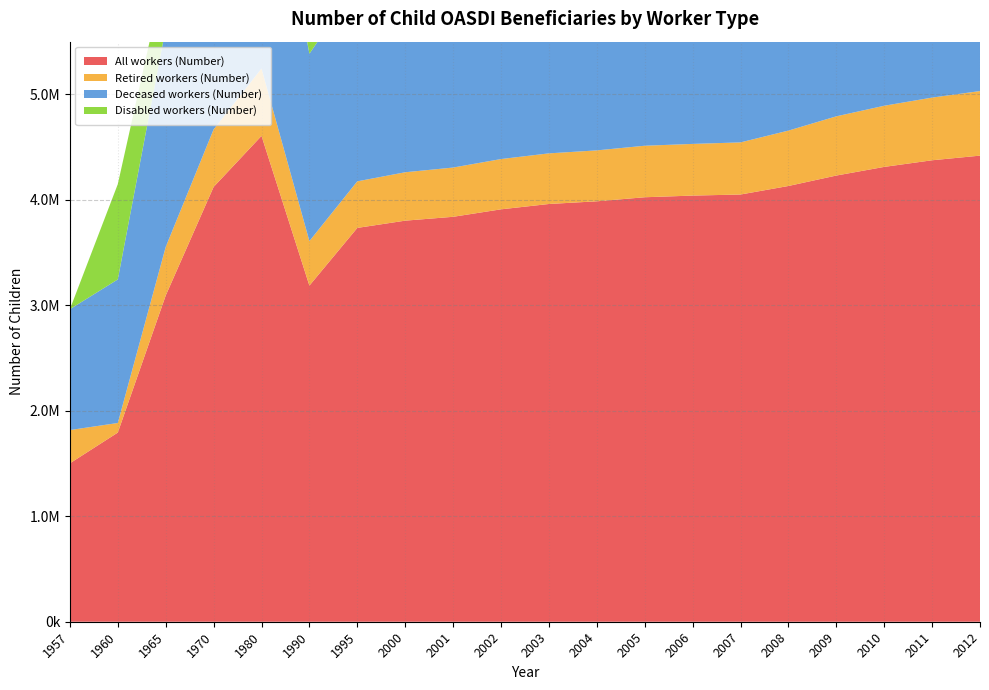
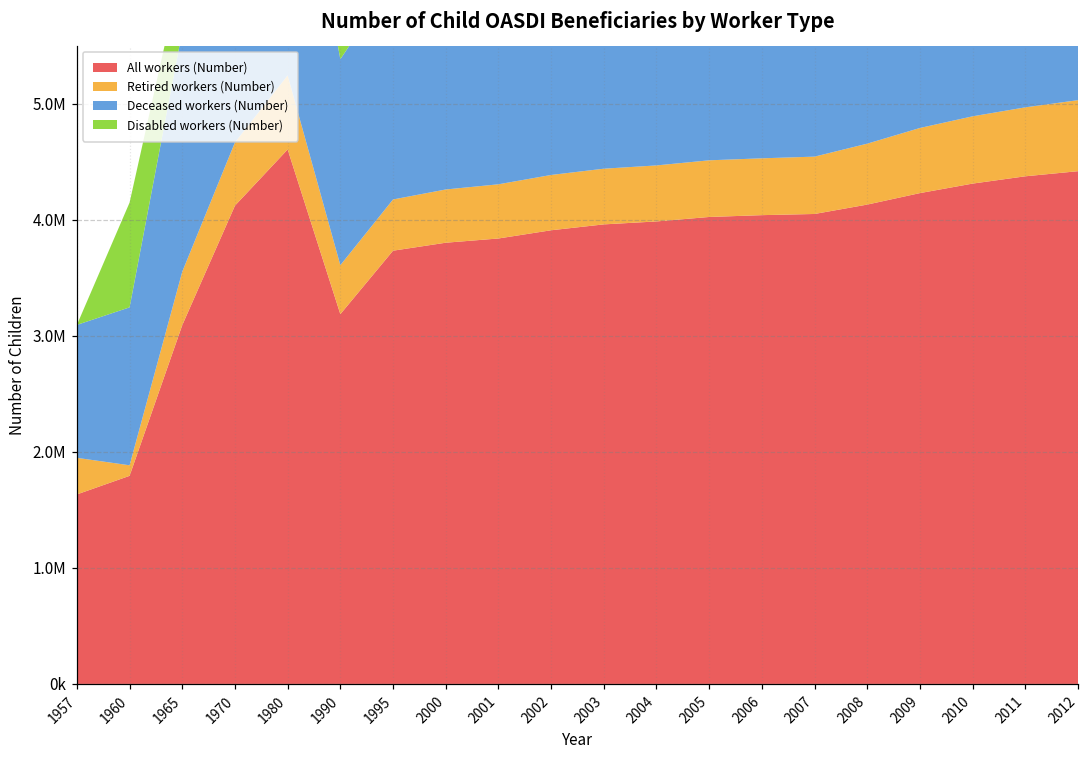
  {
    "All workers (Number)": {
-     "1957": 1500000,
+     "1957": 1630000,
      "1960": 1790000,
      "1965": 3090000,
      "1970": 4120000,
      "1980": 4610000,
      "1990": 3190000,
      "1995": 3730000,
      "2000": 3800000,
      "2001": 3840000,
      "2002": 3910000,
      "2003": 3960000,
      "2004": 3990000,
      "2005": 4020000,
      "2006": 4040000,
      "2007": 4050000,
      "2008": 4130000,
      "2009": 4230000,
      "2010": 4310000,
      "2011": 4380000,
      "2012": 4420000
    },
    "Retired workers (Number)": {
      "1957": 320000,
      "1960": 90000,
      "1965": 460000,
      "1970": 550000,
      "1990": 420000,
      "1995": 440000,
      "2000": 460000,
      "2001": 470000,
      "2002": 480000,
      "2003": 480000,
      "2004": 480000,
      "2005": 490000,
      "2006": 490000,
      "2007": 490000,
      "2008": 530000,
      "2009": 560000,
      "2010": 580000,
      "2011": 590000,
      "2012": 610000
    },
    "Deceased workers (Number)": {
      "1960": 1360000,
      "1990": 1780000
    },
    "Disabled workers (Number)": {
      "1960": 900000
    }
  }
